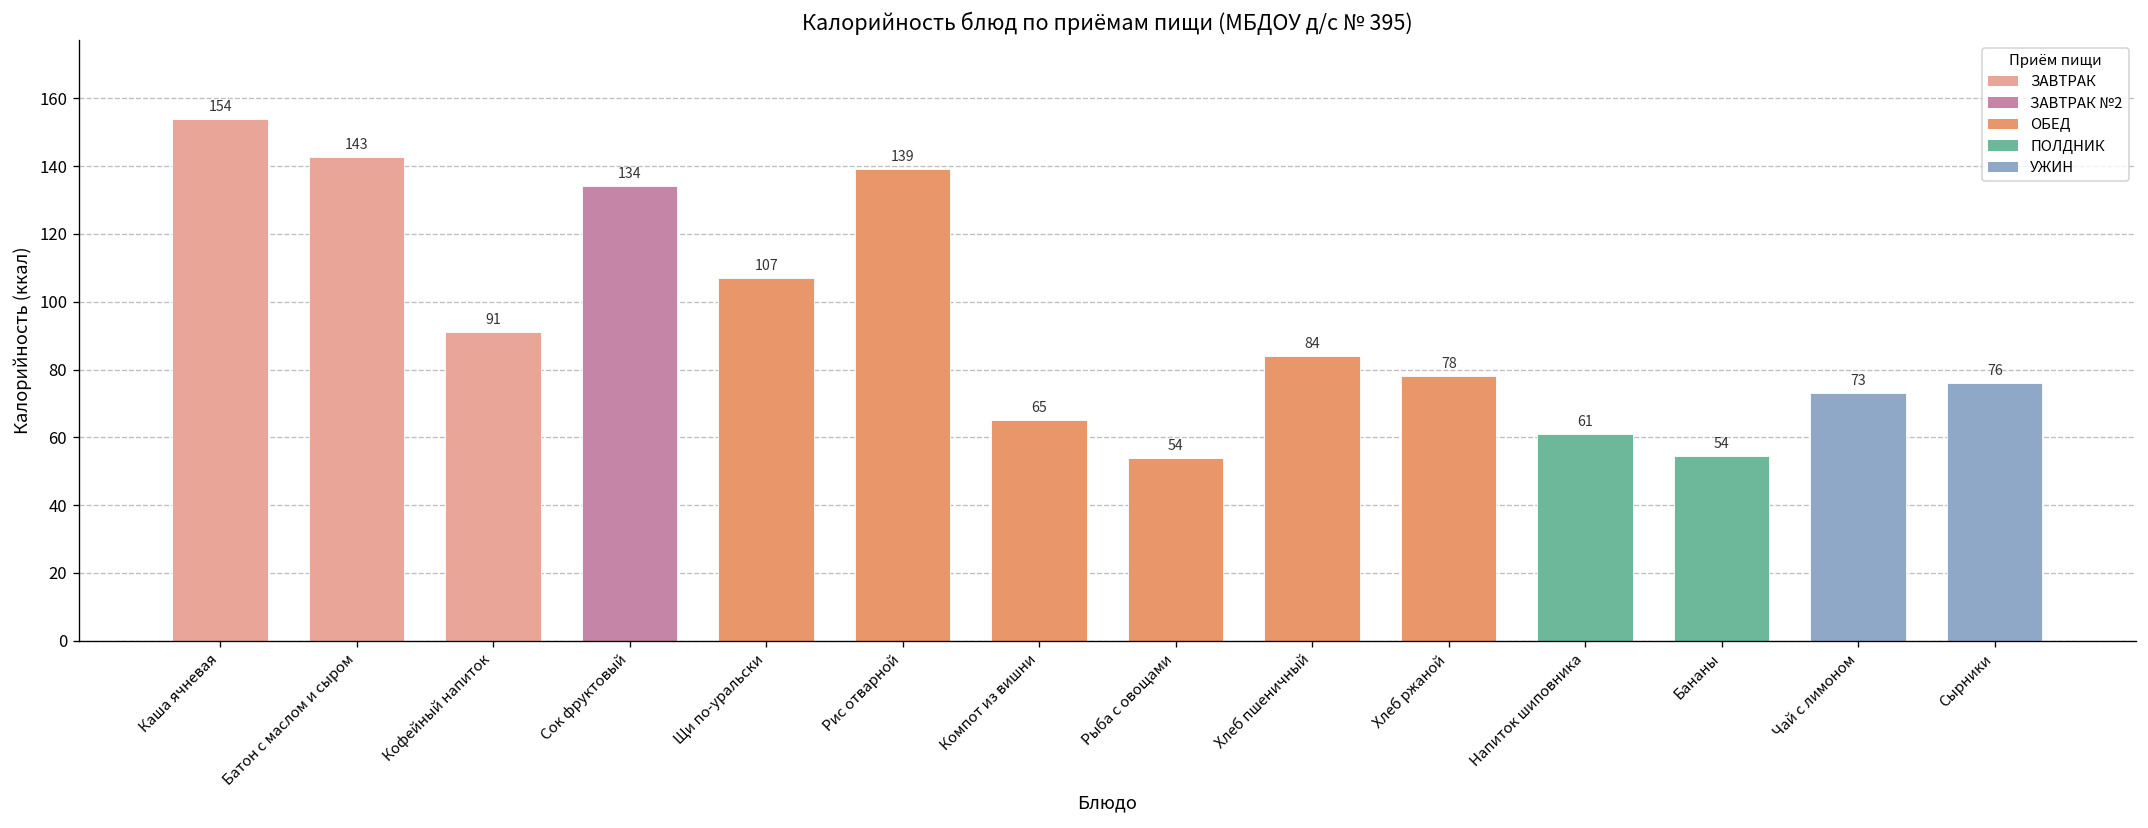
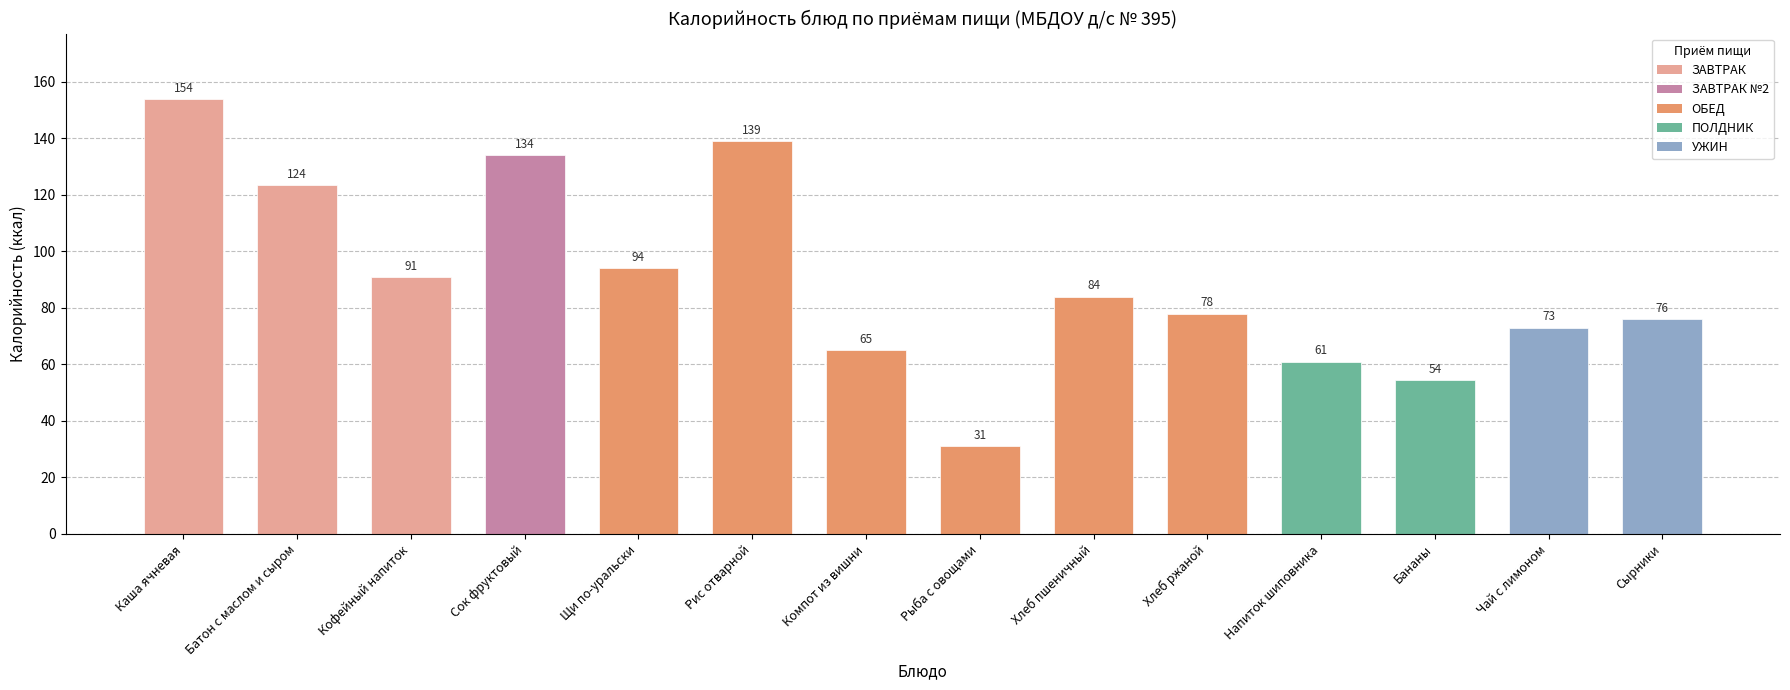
  {
    "Каша ячневая": 154,
-   "Батон с маслом и сыром": 143,
+   "Батон с маслом и сыром": 124,
    "Кофейный напиток": 91,
    "Сок фруктовый": 134,
-   "Щи по-уральски": 107,
+   "Щи по-уральски": 94,
    "Рис отварной": 139,
    "Компот из вишни": 65,
-   "Рыба с овощами": 54,
+   "Рыба с овощами": 31,
    "Хлеб пшеничный": 84,
    "Хлеб ржаной": 78,
    "Напиток шиповника": 61,
    "Бананы": 54,
    "Чай с лимоном": 73,
    "Сырники": 76
  }
